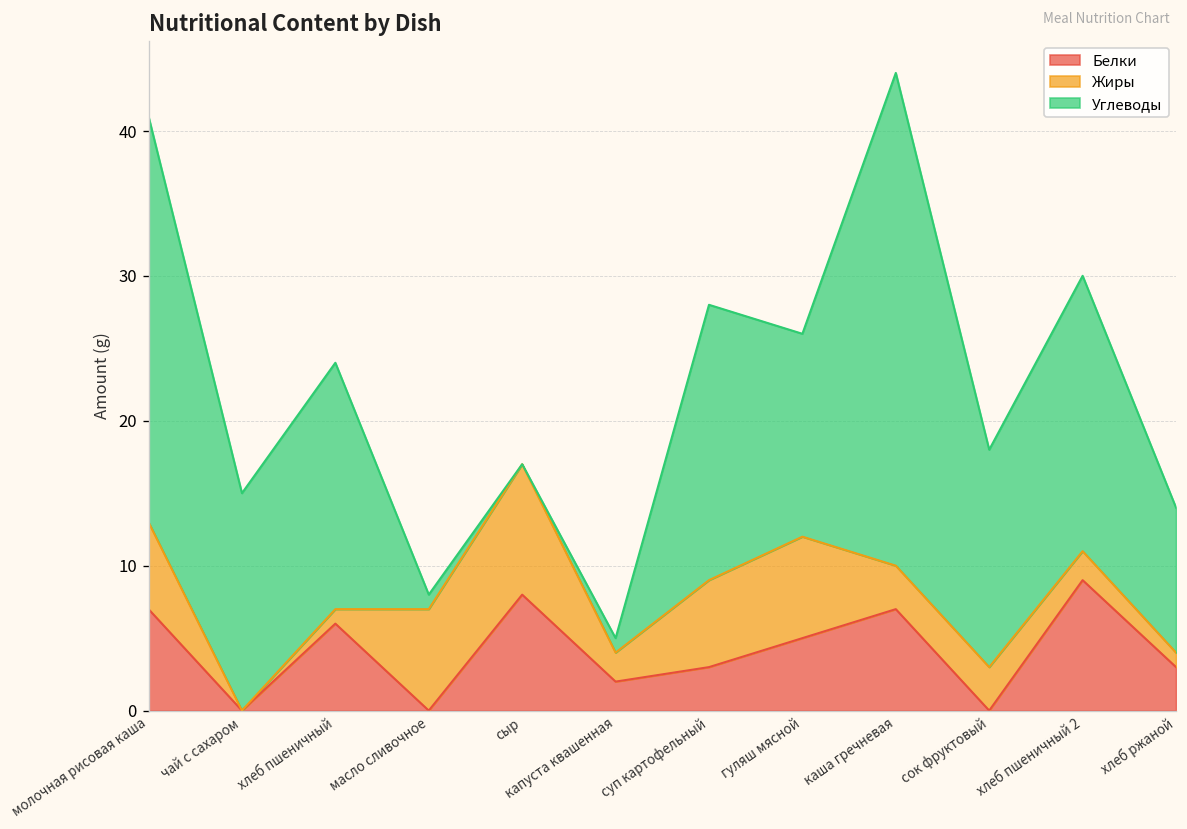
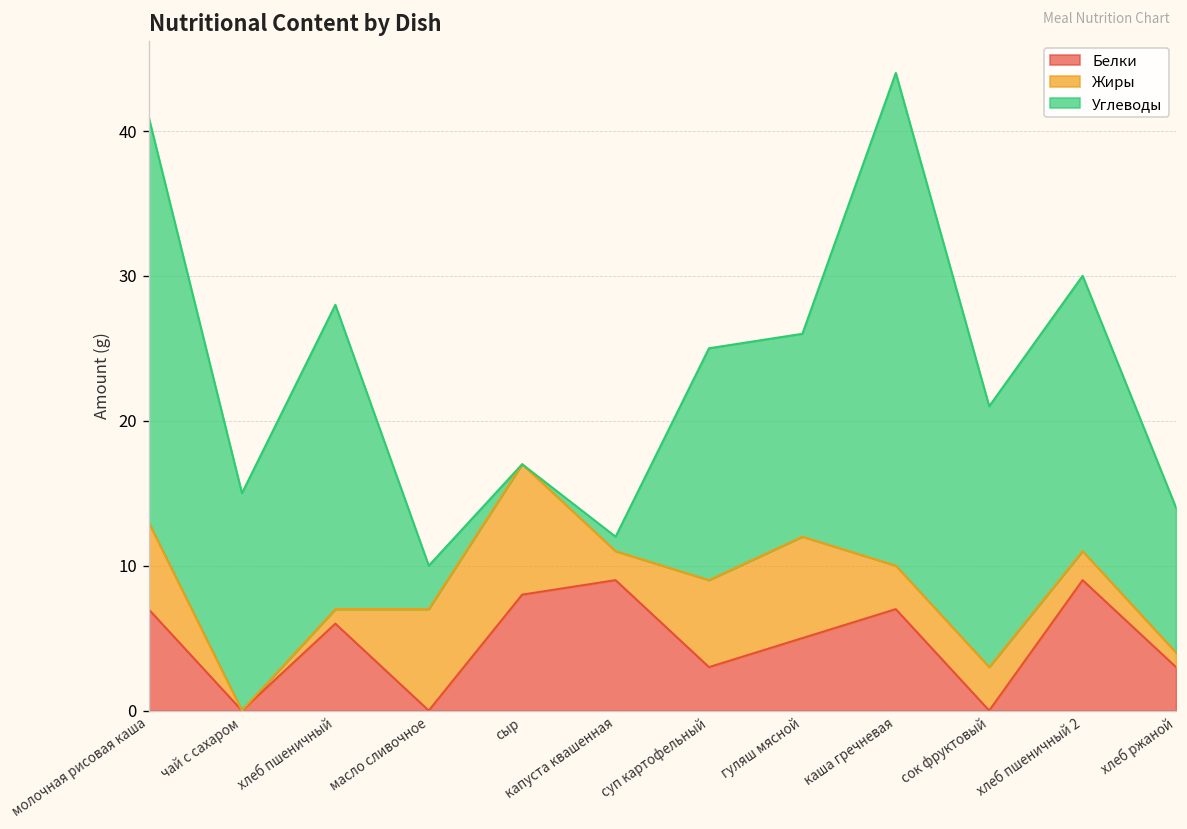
  {
    "Белки": {
      "молочная рисовая каша": 7,
      "хлеб пшеничный": 6,
      "масло сливочное": 0,
      "сыр": 8,
-     "капуста квашенная": 2,
+     "капуста квашенная": 9,
      "суп картофельный": 3,
      "гуляш мясной": 5,
      "каша гречневая": 7,
      "сок фруктовый": 0,
      "хлеб пшеничный 2": 9,
      "хлеб ржаной": 3
    },
    "Жиры": {
      "молочная рисовая каша": 6,
      "хлеб пшеничный": 1,
      "масло сливочное": 7,
      "капуста квашенная": 2,
      "суп картофельный": 6,
      "гуляш мясной": 7,
      "каша гречневая": 3,
      "сок фруктовый": 3,
      "хлеб пшеничный 2": 2,
      "хлеб ржаной": 1
    },
    "Углеводы": {
      "молочная рисовая каша": 28,
      "чай с сахаром": 15,
-     "хлеб пшеничный": 17,
-     "масло сливочное": 1,
+     "хлеб пшеничный": 21,
+     "масло сливочное": 3,
      "капуста квашенная": 1,
-     "суп картофельный": 19,
+     "суп картофельный": 16,
      "гуляш мясной": 14,
      "каша гречневая": 34,
-     "сок фруктовый": 15,
+     "сок фруктовый": 18,
      "хлеб пшеничный 2": 19,
      "хлеб ржаной": 10
    }
  }
